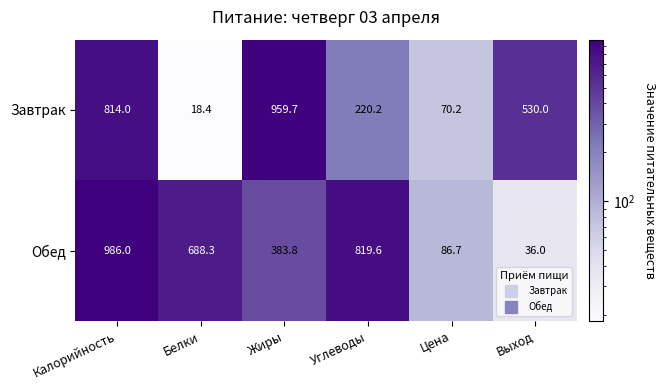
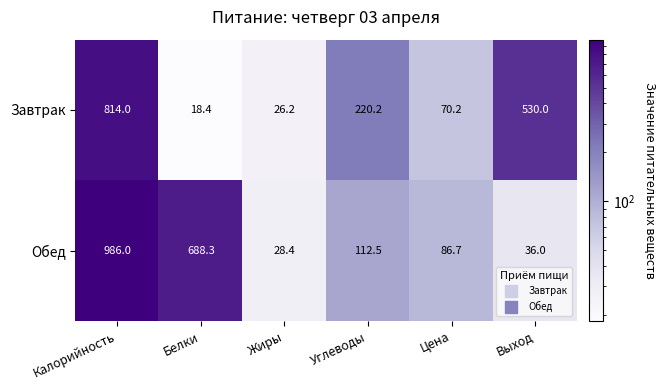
  {
    "Завтрак": {
      "Калорийность": 814.0,
      "Белки": 18.4,
-     "Жиры": 959.7,
+     "Жиры": 26.2,
      "Углеводы": 220.2,
      "Цена": 70.2,
      "Выход": 530.0
    },
    "Обед": {
      "Калорийность": 986.0,
      "Белки": 688.3,
-     "Жиры": 383.8,
-     "Углеводы": 819.6,
+     "Жиры": 28.4,
+     "Углеводы": 112.5,
      "Цена": 86.7,
      "Выход": 36.0
    }
  }
